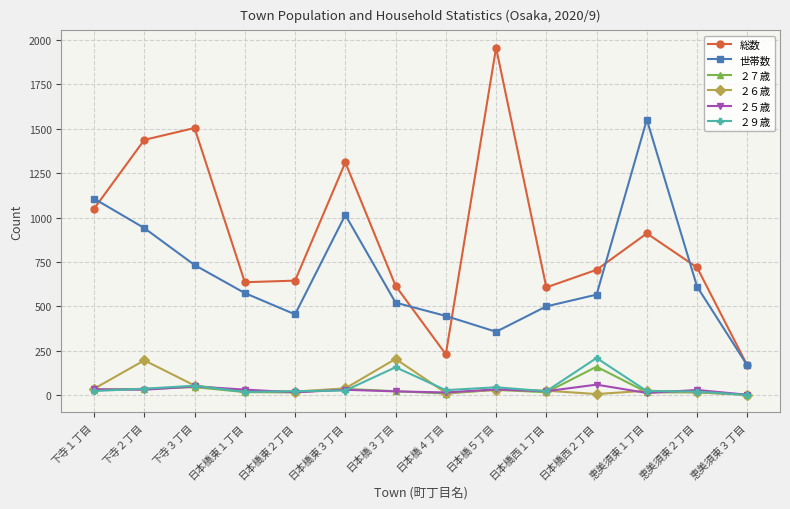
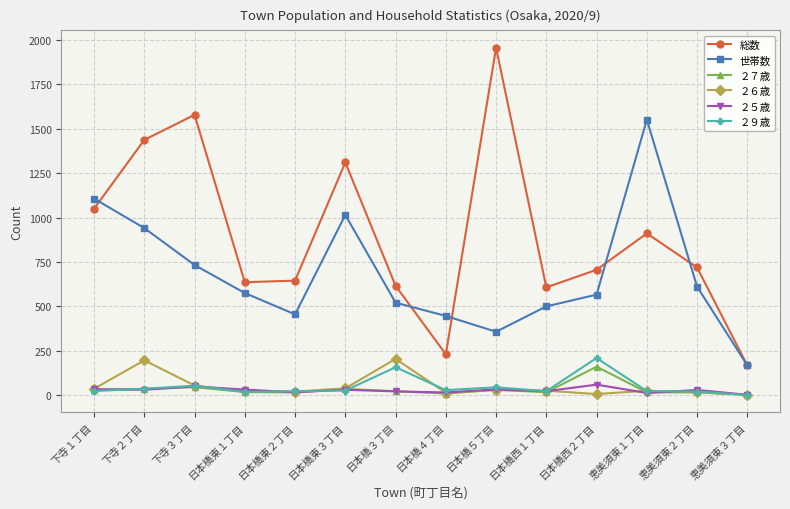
  {
    "総数": {
      "下寺１丁目": 1050,
      "下寺２丁目": 1440,
-     "下寺３丁目": 1510,
+     "下寺３丁目": 1580,
      "日本橋東１丁目": 640,
      "日本橋東２丁目": 650,
      "日本橋東３丁目": 1310,
      "日本橋３丁目": 620,
      "日本橋４丁目": 230,
      "日本橋５丁目": 1960,
      "日本橋西１丁目": 610,
      "日本橋西２丁目": 710,
      "恵美須東１丁目": 910,
      "恵美須東２丁目": 720
    },
    "世帯数": {
      "下寺１丁目": 1110,
      "下寺２丁目": 940,
      "下寺３丁目": 730,
      "日本橋東１丁目": 580,
      "日本橋東２丁目": 460,
      "日本橋東３丁目": 1020,
      "日本橋３丁目": 520,
      "日本橋４丁目": 450,
      "日本橋５丁目": 360,
      "日本橋西１丁目": 500,
      "日本橋西２丁目": 570,
      "恵美須東１丁目": 1550,
      "恵美須東２丁目": 610
    },
    "２７歳": {
      "日本橋西２丁目": 160
    },
    "２６歳": {
      "下寺２丁目": 200,
      "日本橋３丁目": 200,
      "日本橋西２丁目": 10
    },
    "２５歳": {
      "日本橋西２丁目": 60
    },
    "２９歳": {
      "日本橋３丁目": 160,
      "日本橋西２丁目": 210
    }
  }
